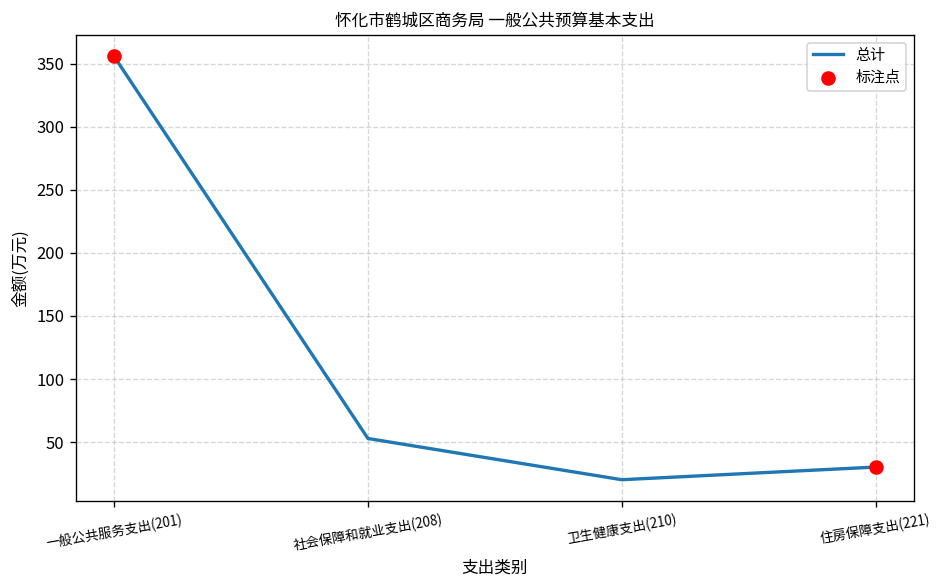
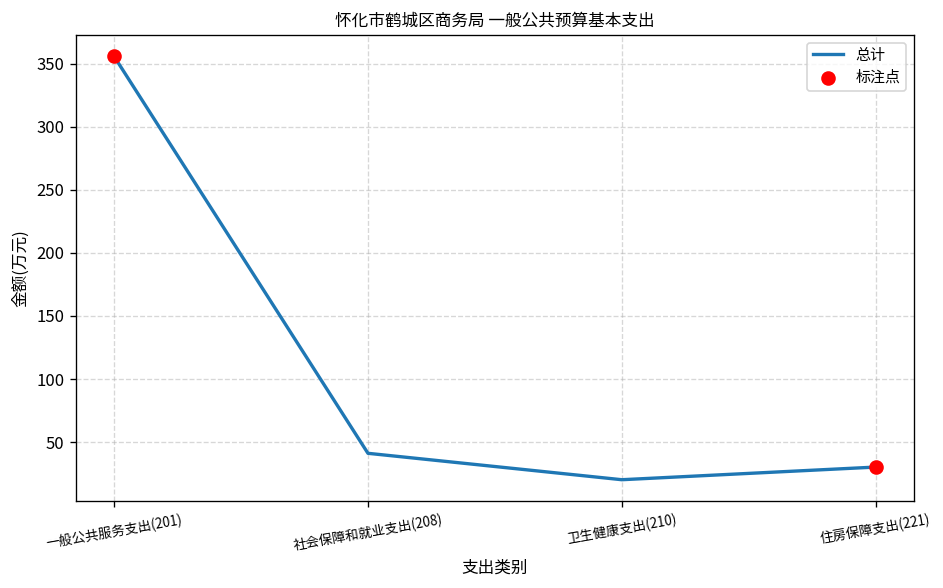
  {
    "总计": {
-     "社会保障和就业支出(208)": 53,
+     "社会保障和就业支出(208)": 41,
      "卫生健康支出(210)": 20
    }
  }
